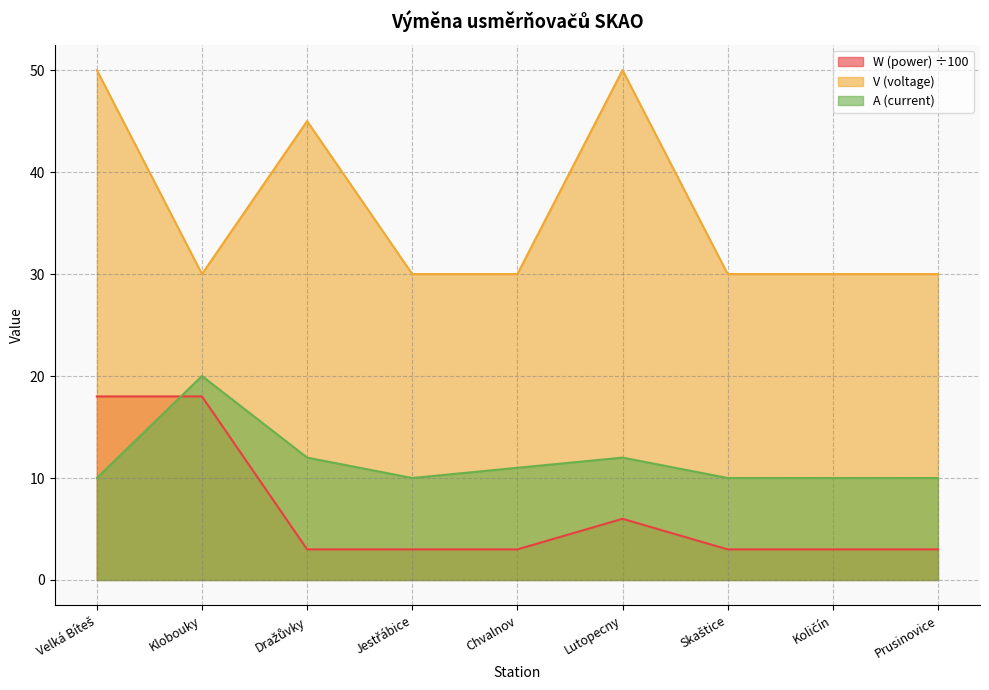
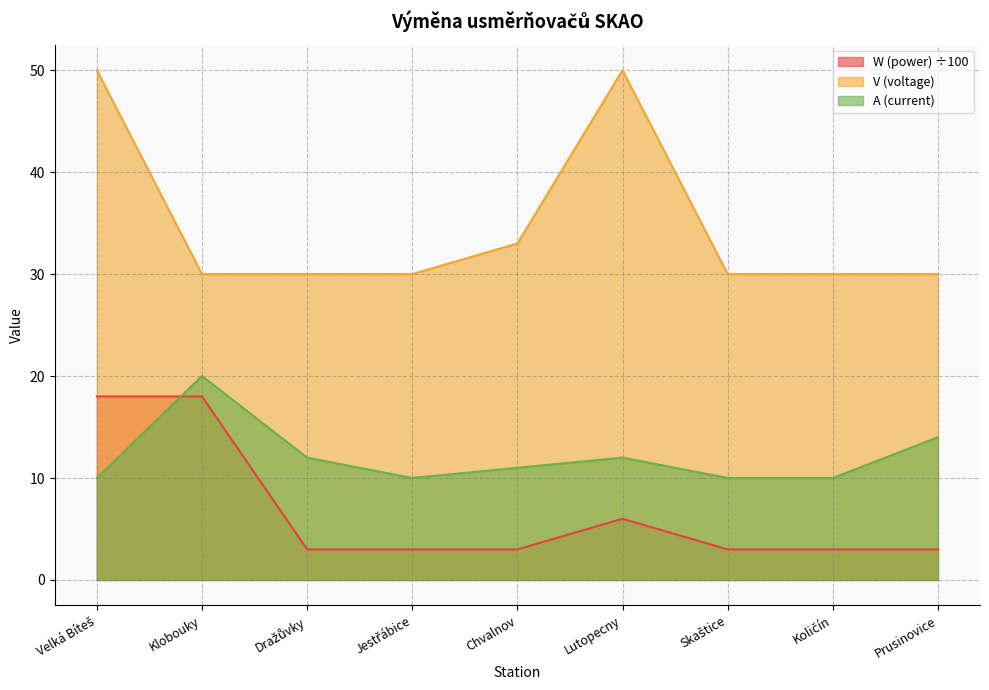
  {
    "W (power) ÷100": {
      "Velká Bíteš": 18,
      "Klobouky": 18,
      "Dražůvky": 3,
      "Jestřábice": 3,
      "Chvalnov": 3,
      "Lutopecny": 6,
      "Skaštice": 3,
      "Količín": 3,
      "Prusinovice": 3
    },
    "V (voltage)": {
      "Velká Bíteš": 50,
      "Klobouky": 30,
-     "Dražůvky": 45,
+     "Dražůvky": 30,
      "Jestřábice": 30,
-     "Chvalnov": 30,
+     "Chvalnov": 33,
      "Lutopecny": 50,
      "Skaštice": 30,
      "Količín": 30,
      "Prusinovice": 30
    },
    "A (current)": {
      "Velká Bíteš": 10,
      "Klobouky": 20,
      "Dražůvky": 12,
      "Jestřábice": 10,
      "Chvalnov": 11,
      "Lutopecny": 12,
      "Skaštice": 10,
      "Količín": 10,
-     "Prusinovice": 10
+     "Prusinovice": 14
    }
  }
